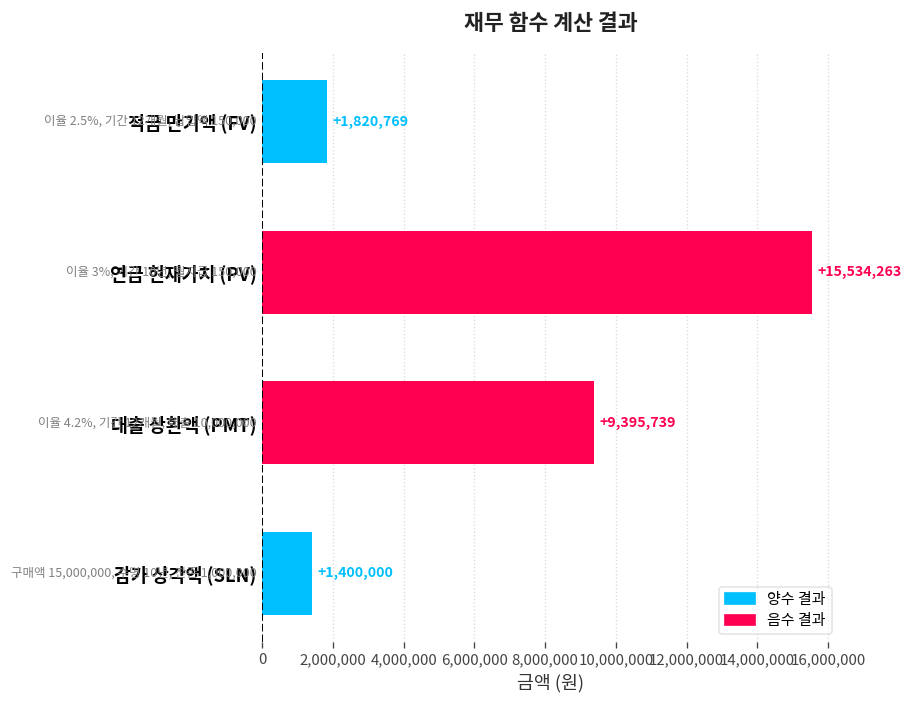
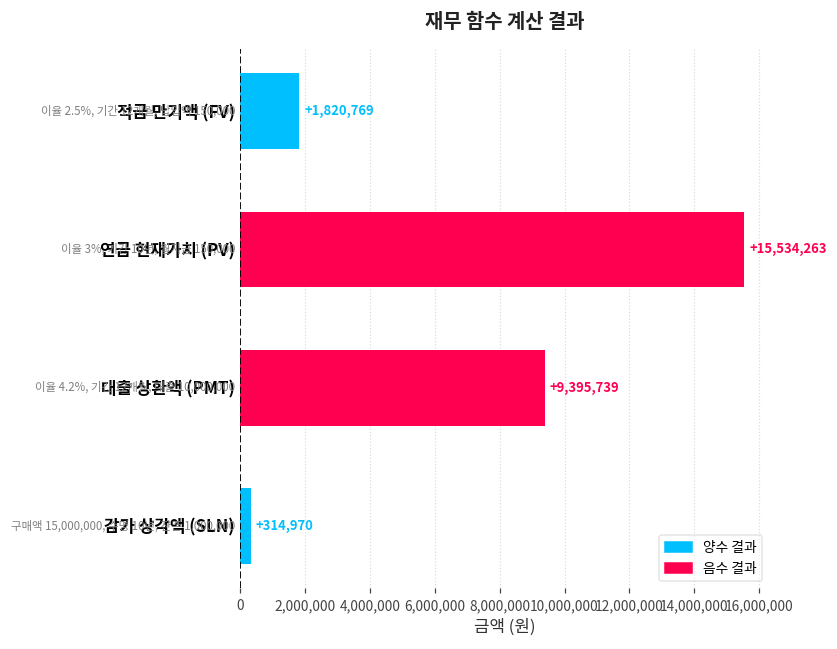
  {
    "적금 만기액 (FV)": "+1,820,769",
    "연금 현재가치 (PV)": "+15,534,263",
    "대출 상환액 (PMT)": "+9,395,739",
-   "감가 상각액 (SLN)": "+1,400,000"
+   "감가 상각액 (SLN)": "+314,970"
  }
